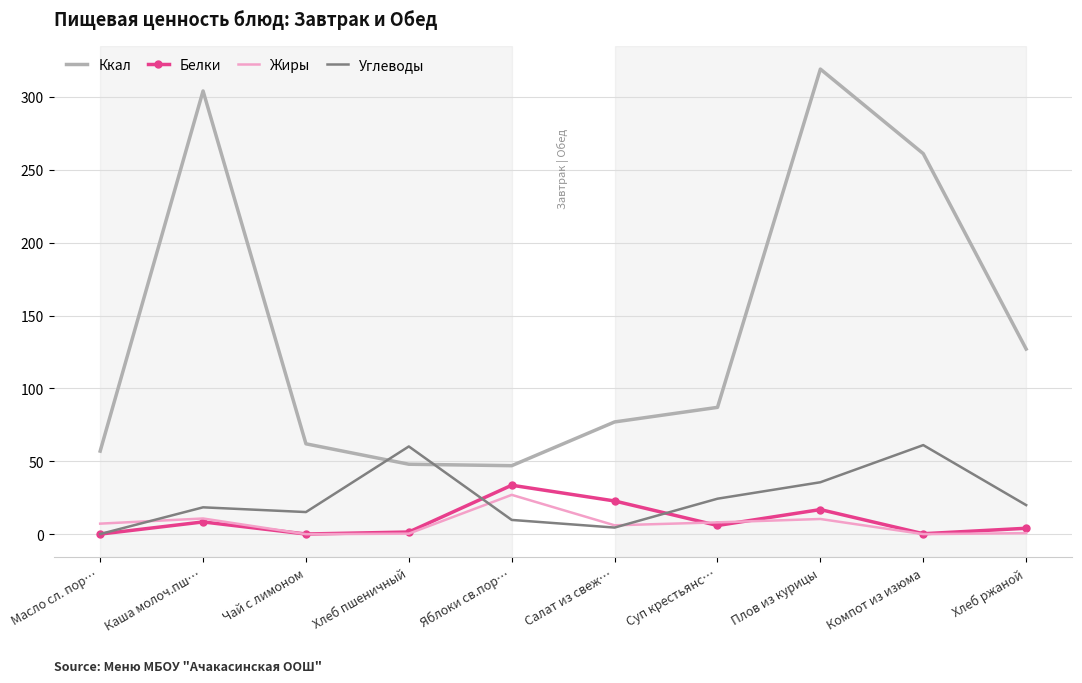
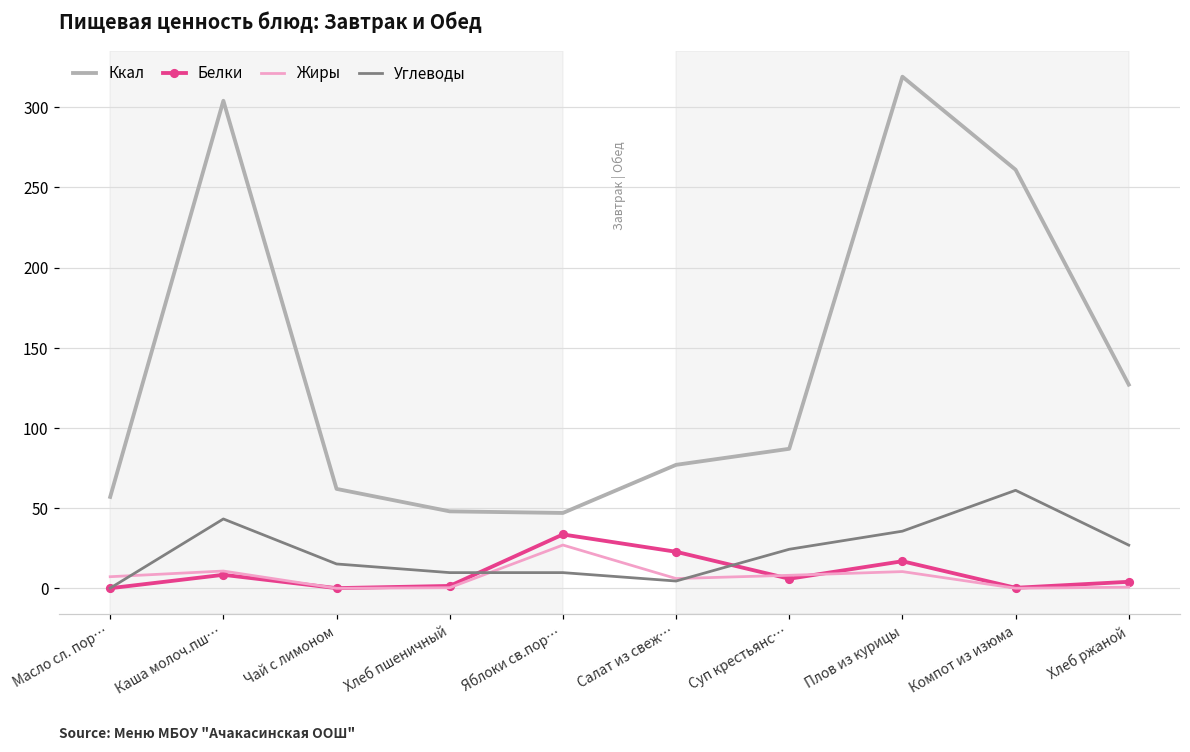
  {
    "Ккал": {
      "Масло сл. пор…": 57,
      "Каша молоч.пш…": 304,
      "Чай с лимоном": 62,
      "Хлеб пшеничный": 48,
      "Яблоки св.пор…": 47,
      "Салат из свеж…": 77,
      "Суп крестьянс…": 87,
      "Плов из курицы": 319,
      "Компот из изюма": 261,
      "Хлеб ржаной": 127
    },
    "Белки": {
      "Каша молоч.пш…": 8,
      "Яблоки св.пор…": 34,
      "Салат из свеж…": 23,
      "Суп крестьянс…": 6,
      "Плов из курицы": 17,
      "Хлеб ржаной": 4
    },
    "Жиры": {
      "Масло сл. пор…": 7,
      "Каша молоч.пш…": 11,
      "Яблоки св.пор…": 27,
      "Суп крестьянс…": 8,
      "Плов из курицы": 10,
      "Хлеб ржаной": 1
    },
    "Углеводы": {
-     "Каша молоч.пш…": 18,
+     "Каша молоч.пш…": 43,
      "Чай с лимоном": 15,
-     "Хлеб пшеничный": 60,
+     "Хлеб пшеничный": 10,
      "Яблоки св.пор…": 10,
      "Суп крестьянс…": 24,
      "Плов из курицы": 36,
      "Компот из изюма": 61,
-     "Хлеб ржаной": 20
+     "Хлеб ржаной": 27
    }
  }
